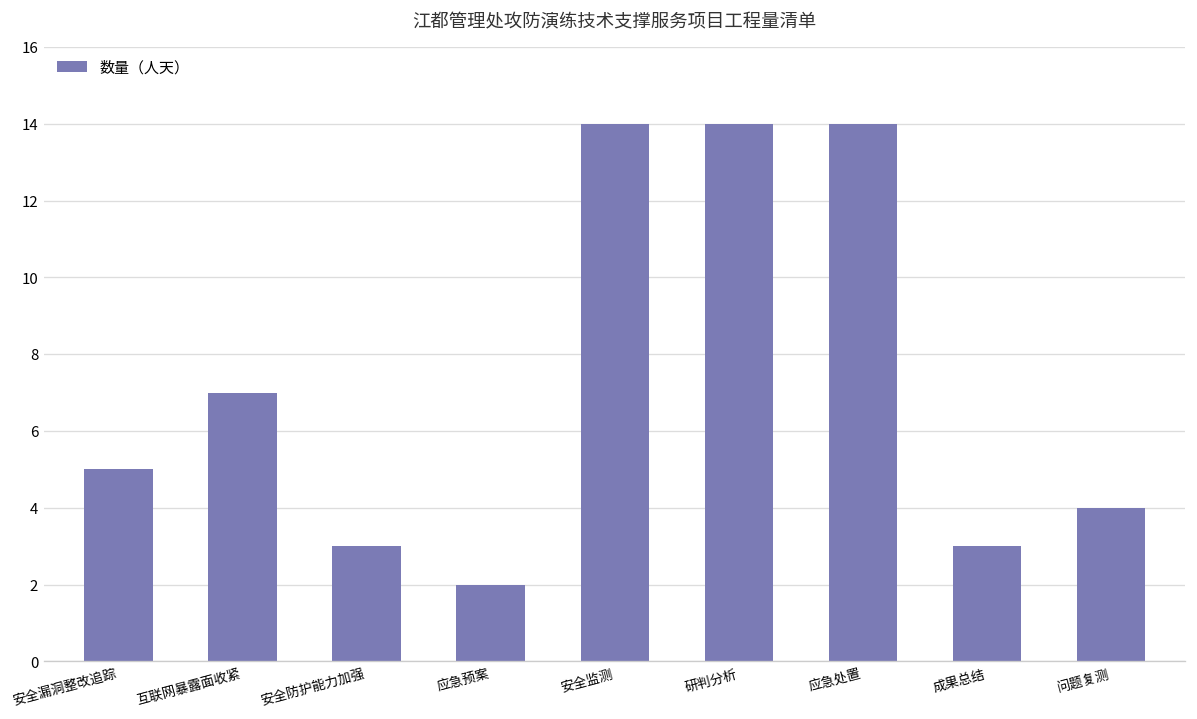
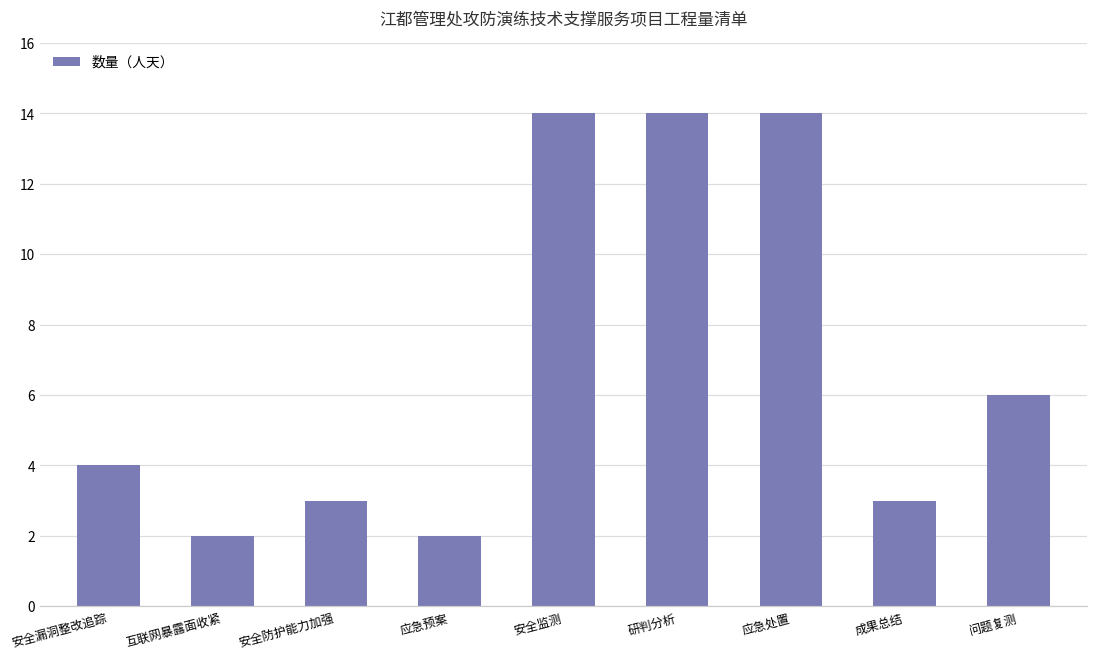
  {
-   "安全漏洞整改追踪": 5,
-   "互联网暴露面收紧": 7,
+   "安全漏洞整改追踪": 4,
+   "互联网暴露面收紧": 2,
    "安全防护能力加强": 3,
    "应急预案": 2,
    "安全监测": 14,
    "研判分析": 14,
    "应急处置": 14,
    "成果总结": 3,
-   "问题复测": 4
+   "问题复测": 6
  }
